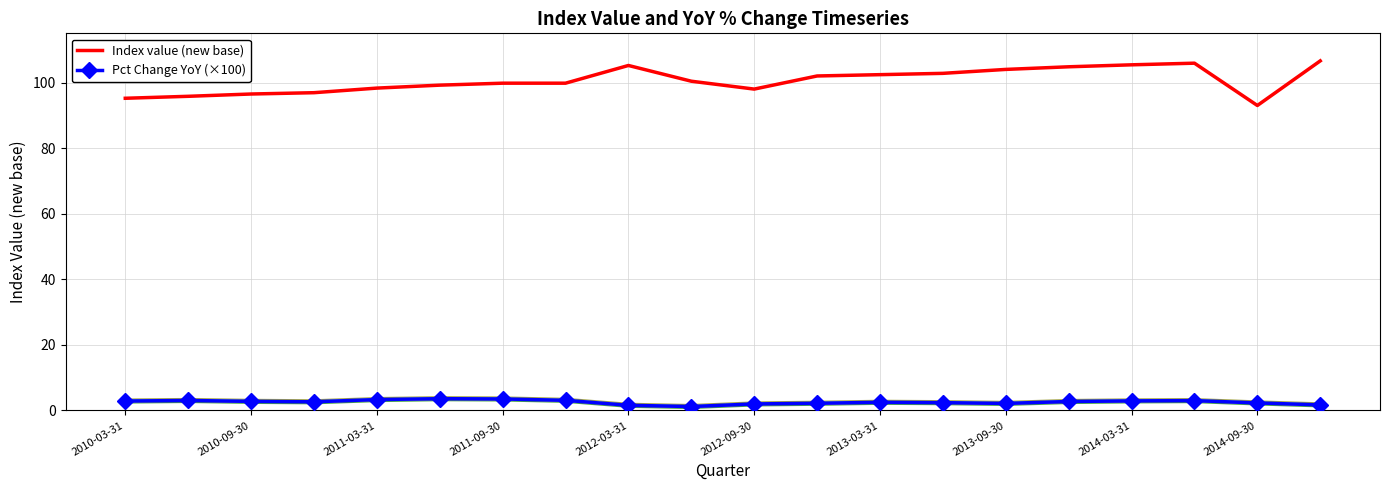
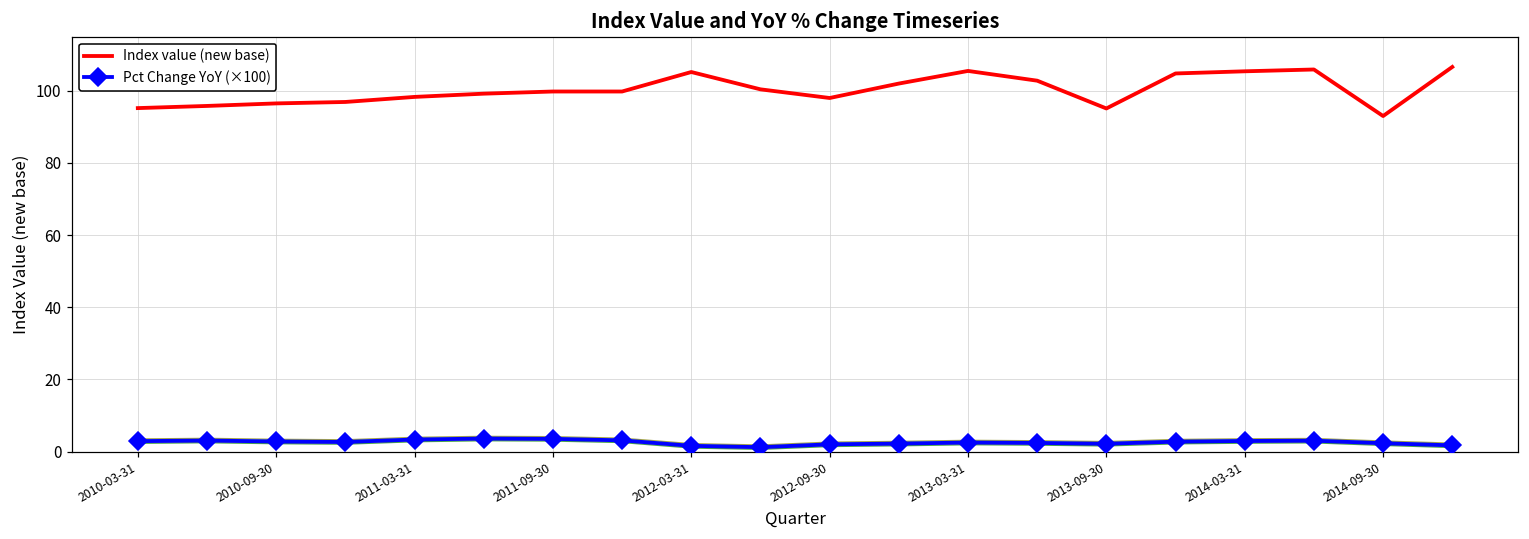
  {
    "Index value (new base)": {
      "2010-03-31": 95,
      "2010-09-30": 97,
      "2011-03-31": 98,
      "2011-09-30": 100,
      "2012-03-31": 105,
      "2012-09-30": 98,
-     "2013-03-31": 102,
-     "2013-09-30": 104,
+     "2013-03-31": 106,
+     "2013-09-30": 95,
      "2014-03-31": 105,
      "2014-09-30": 93
    }
  }
